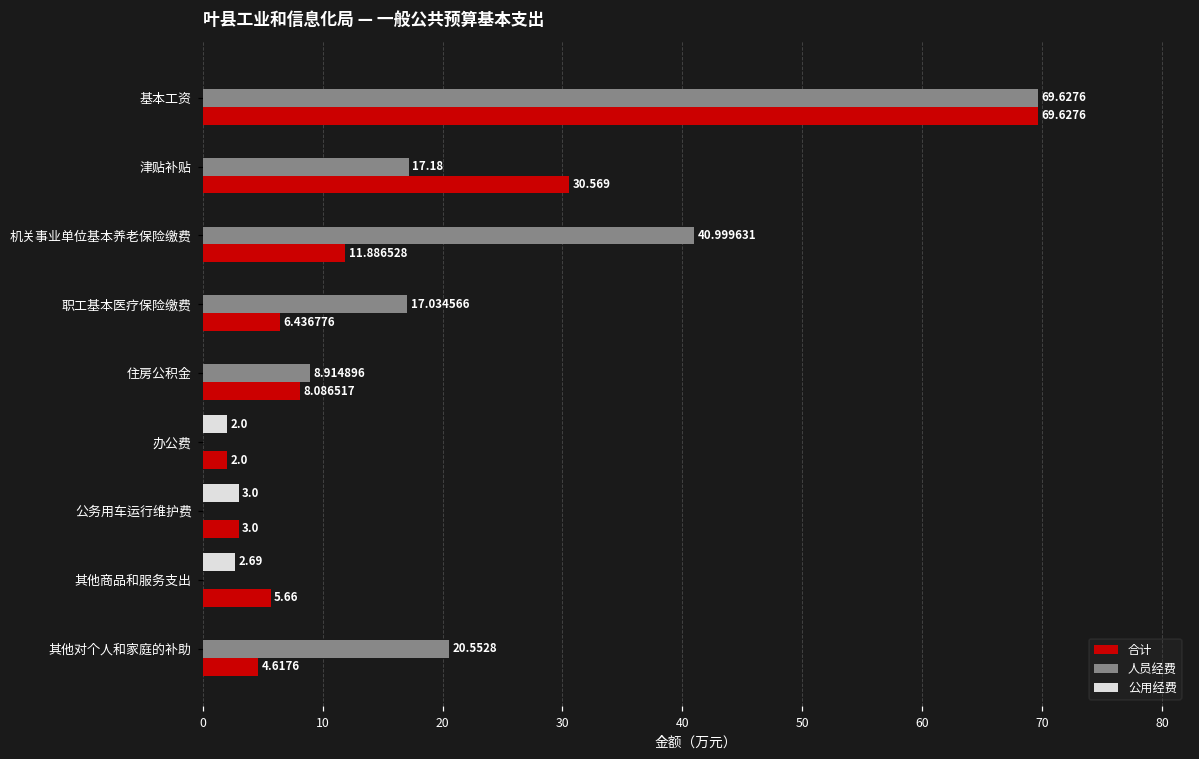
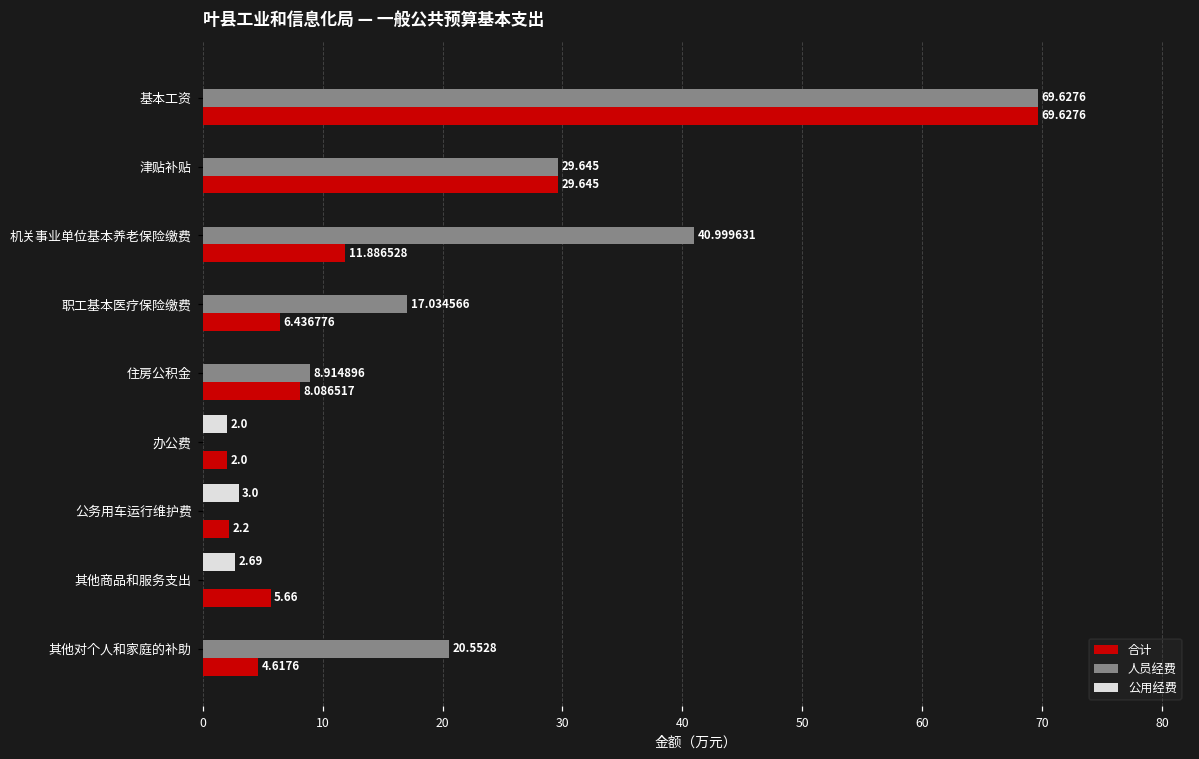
  {
    "合计": {
      "基本工资": 69.6276,
-     "津贴补贴": 30.569,
+     "津贴补贴": 29.645,
      "机关事业单位基本养老保险缴费": 11.886528,
      "职工基本医疗保险缴费": 6.436776,
      "住房公积金": 8.086517,
      "办公费": 2.0,
-     "公务用车运行维护费": 3.0,
+     "公务用车运行维护费": 2.2,
      "其他商品和服务支出": 5.66,
      "其他对个人和家庭的补助": 4.6176
    },
    "人员经费": {
      "基本工资": 69.6276,
-     "津贴补贴": 17.18,
+     "津贴补贴": 29.645,
      "机关事业单位基本养老保险缴费": 40.999631,
      "职工基本医疗保险缴费": 17.034566,
      "住房公积金": 8.914896,
      "其他对个人和家庭的补助": 20.5528
    },
    "公用经费": {
      "办公费": 2.0,
      "公务用车运行维护费": 3.0,
      "其他商品和服务支出": 2.69
    }
  }
